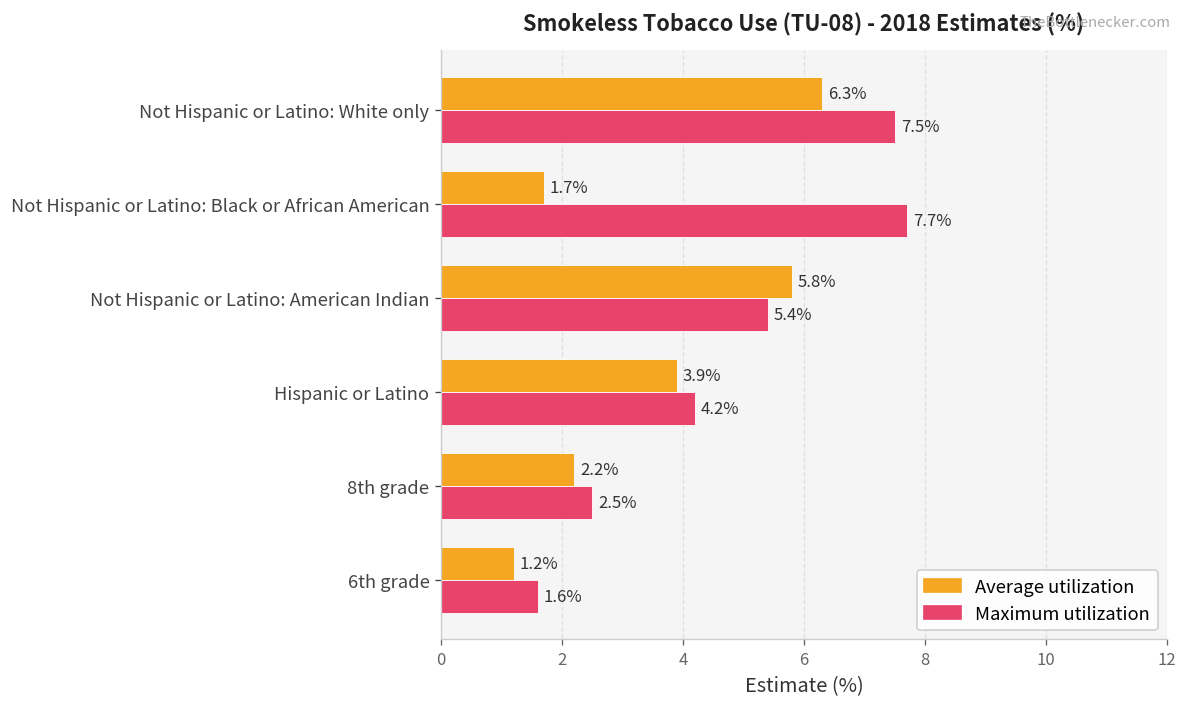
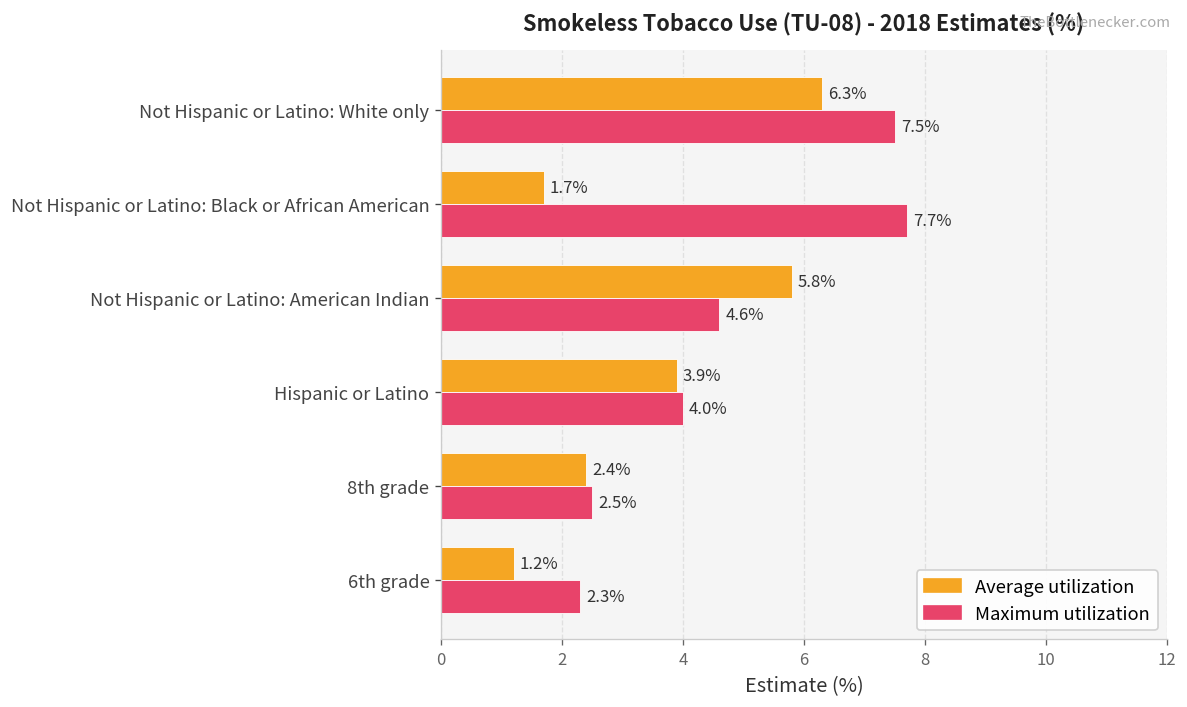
  {
    "Average utilization": {
      "Not Hispanic or Latino: White only": "6.3%",
      "Not Hispanic or Latino: Black or African American": "1.7%",
      "Not Hispanic or Latino: American Indian": "5.8%",
      "Hispanic or Latino": "3.9%",
-     "8th grade": "2.2%",
+     "8th grade": "2.4%",
      "6th grade": "1.2%"
    },
    "Maximum utilization": {
      "Not Hispanic or Latino: White only": "7.5%",
      "Not Hispanic or Latino: Black or African American": "7.7%",
-     "Not Hispanic or Latino: American Indian": "5.4%",
-     "Hispanic or Latino": "4.2%",
+     "Not Hispanic or Latino: American Indian": "4.6%",
+     "Hispanic or Latino": "4.0%",
      "8th grade": "2.5%",
-     "6th grade": "1.6%"
+     "6th grade": "2.3%"
    }
  }
